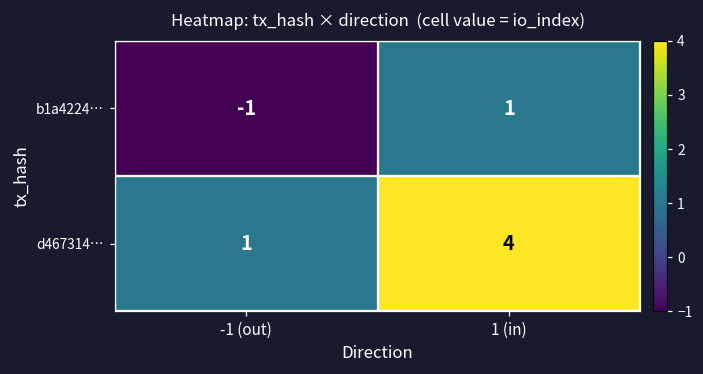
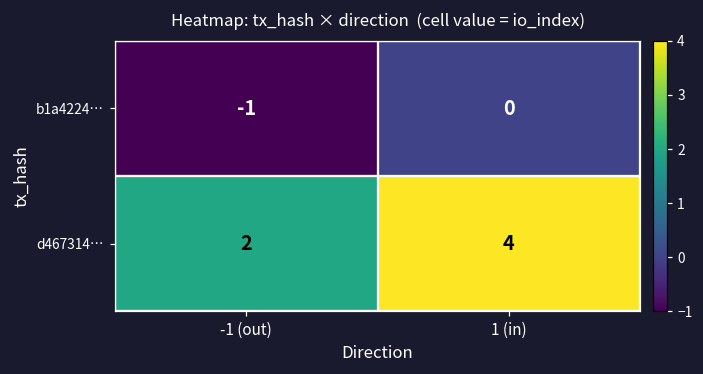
  {
    "b1a4224…": {
      "-1 (out)": -1,
-     "1 (in)": 1
+     "1 (in)": 0
    },
    "d467314…": {
-     "-1 (out)": 1,
+     "-1 (out)": 2,
      "1 (in)": 4
    }
  }
